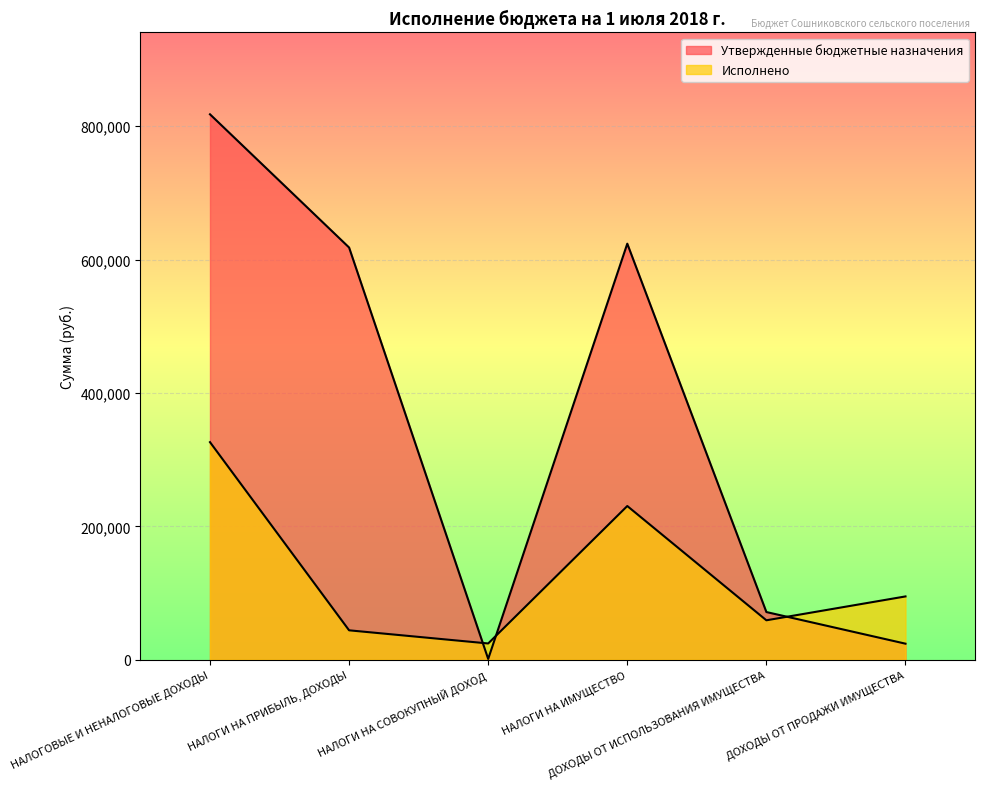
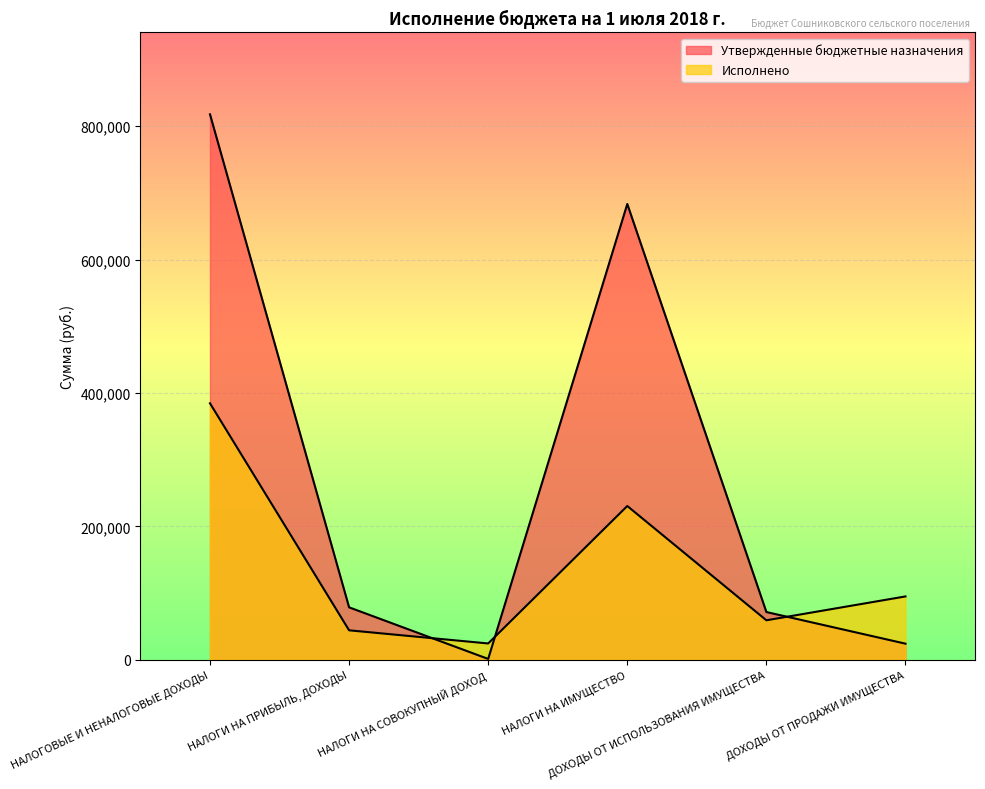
  {
    "Утвержденные бюджетные назначения": {
      "НАЛОГОВЫЕ И НЕНАЛОГОВЫЕ ДОХОДЫ": "820,000",
-     "НАЛОГИ НА ПРИБЫЛЬ, ДОХОДЫ": "620,000",
+     "НАЛОГИ НА ПРИБЫЛЬ, ДОХОДЫ": "80,000",
      "НАЛОГИ НА СОВОКУПНЫЙ ДОХОД": "0",
-     "НАЛОГИ НА ИМУЩЕСТВО": "620,000",
+     "НАЛОГИ НА ИМУЩЕСТВО": "680,000",
      "ДОХОДЫ ОТ ИСПОЛЬЗОВАНИЯ ИМУЩЕСТВА": "70,000",
      "ДОХОДЫ ОТ ПРОДАЖИ ИМУЩЕСТВА": "20,000"
    },
    "Исполнено": {
-     "НАЛОГОВЫЕ И НЕНАЛОГОВЫЕ ДОХОДЫ": "330,000",
+     "НАЛОГОВЫЕ И НЕНАЛОГОВЫЕ ДОХОДЫ": "380,000",
      "НАЛОГИ НА ПРИБЫЛЬ, ДОХОДЫ": "40,000",
      "НАЛОГИ НА СОВОКУПНЫЙ ДОХОД": "20,000",
      "НАЛОГИ НА ИМУЩЕСТВО": "230,000",
      "ДОХОДЫ ОТ ИСПОЛЬЗОВАНИЯ ИМУЩЕСТВА": "60,000",
      "ДОХОДЫ ОТ ПРОДАЖИ ИМУЩЕСТВА": "90,000"
    }
  }
